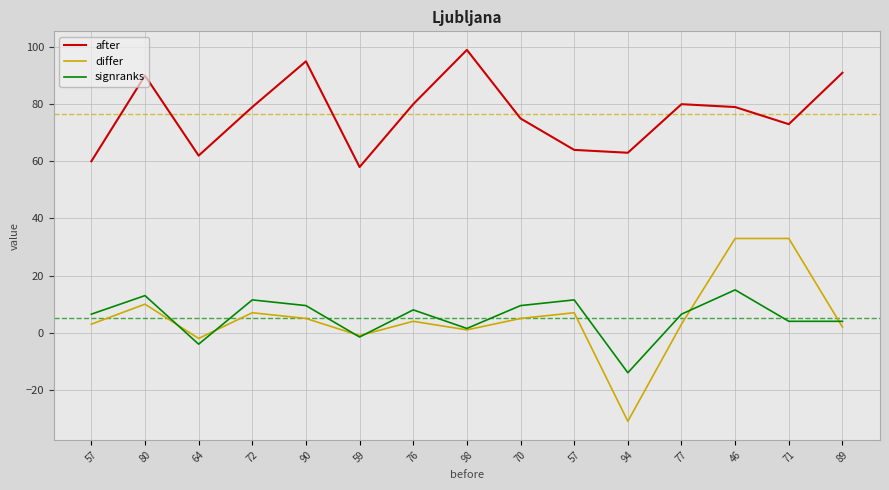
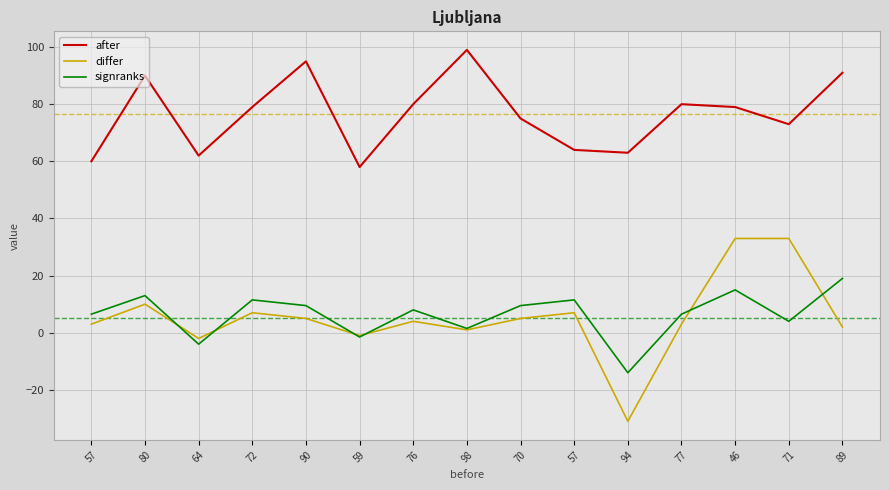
  {
    "after": {
      "64": 62,
      "72": 79,
      "90": 95,
      "59": 58,
      "76": 80,
      "98": 99,
      "70": 75,
      "94": 63,
      "77": 80,
      "46": 79,
      "71": 73,
      "89": 91
    },
    "differ": {
      "80": 10,
      "64": -2,
      "72": 7,
      "90": 5,
      "76": 4,
      "70": 5,
      "94": -31,
      "77": 3,
      "46": 33,
      "71": 33,
      "89": 2
    },
    "signranks": {
      "80": 13,
      "64": -4,
      "72": 12,
      "90": 10,
      "76": 8,
      "70": 10,
      "94": -14,
      "77": 7,
      "46": 15,
      "71": 4,
-     "89": 4
+     "89": 19
    }
  }
